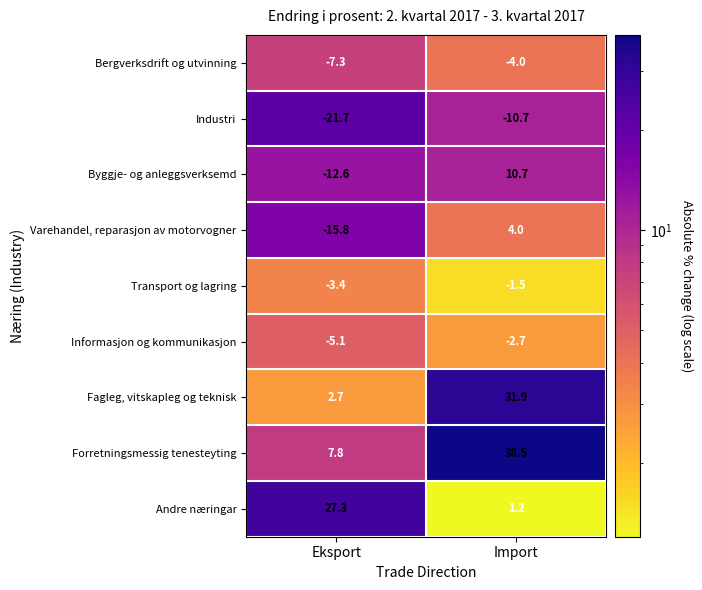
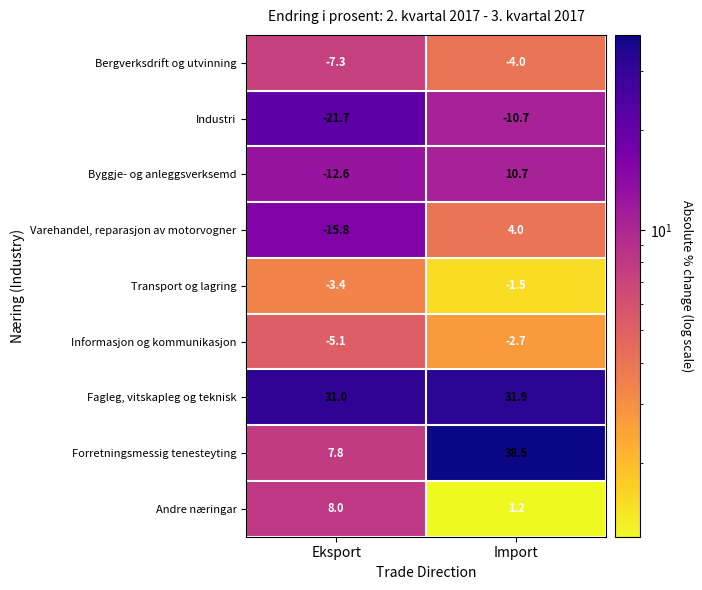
  {
    "Bergverksdrift og utvinning": {
      "Eksport": -7.3,
      "Import": -4.0
    },
    "Industri": {
      "Eksport": -21.7,
      "Import": -10.7
    },
    "Byggje- og anleggsverksemd": {
      "Eksport": -12.6,
      "Import": 10.7
    },
    "Varehandel, reparasjon av motorvogner": {
      "Eksport": -15.8,
      "Import": 4.0
    },
    "Transport og lagring": {
      "Eksport": -3.4,
      "Import": -1.5
    },
    "Informasjon og kommunikasjon": {
      "Eksport": -5.1,
      "Import": -2.7
    },
    "Fagleg, vitskapleg og teknisk": {
-     "Eksport": 2.7,
+     "Eksport": 31.0,
      "Import": 31.9
    },
    "Forretningsmessig tenesteyting": {
      "Eksport": 7.8,
      "Import": 38.5
    },
    "Andre næringar": {
-     "Eksport": 27.3,
+     "Eksport": 8.0,
      "Import": 1.2
    }
  }
